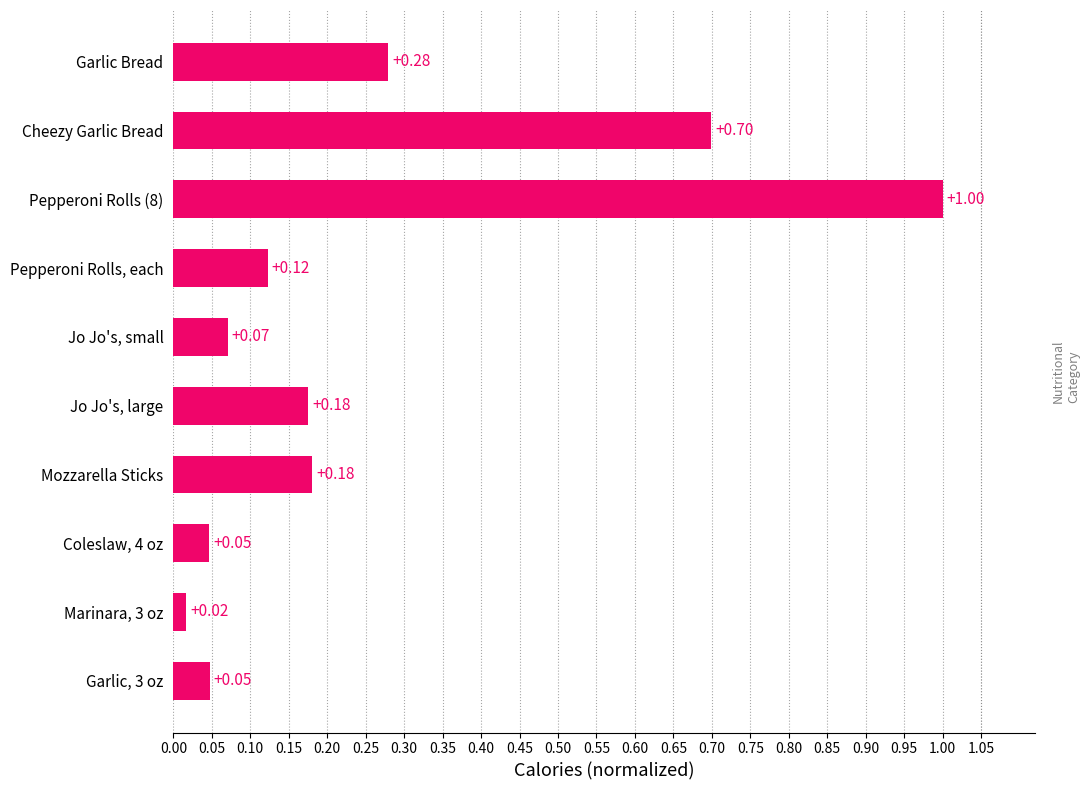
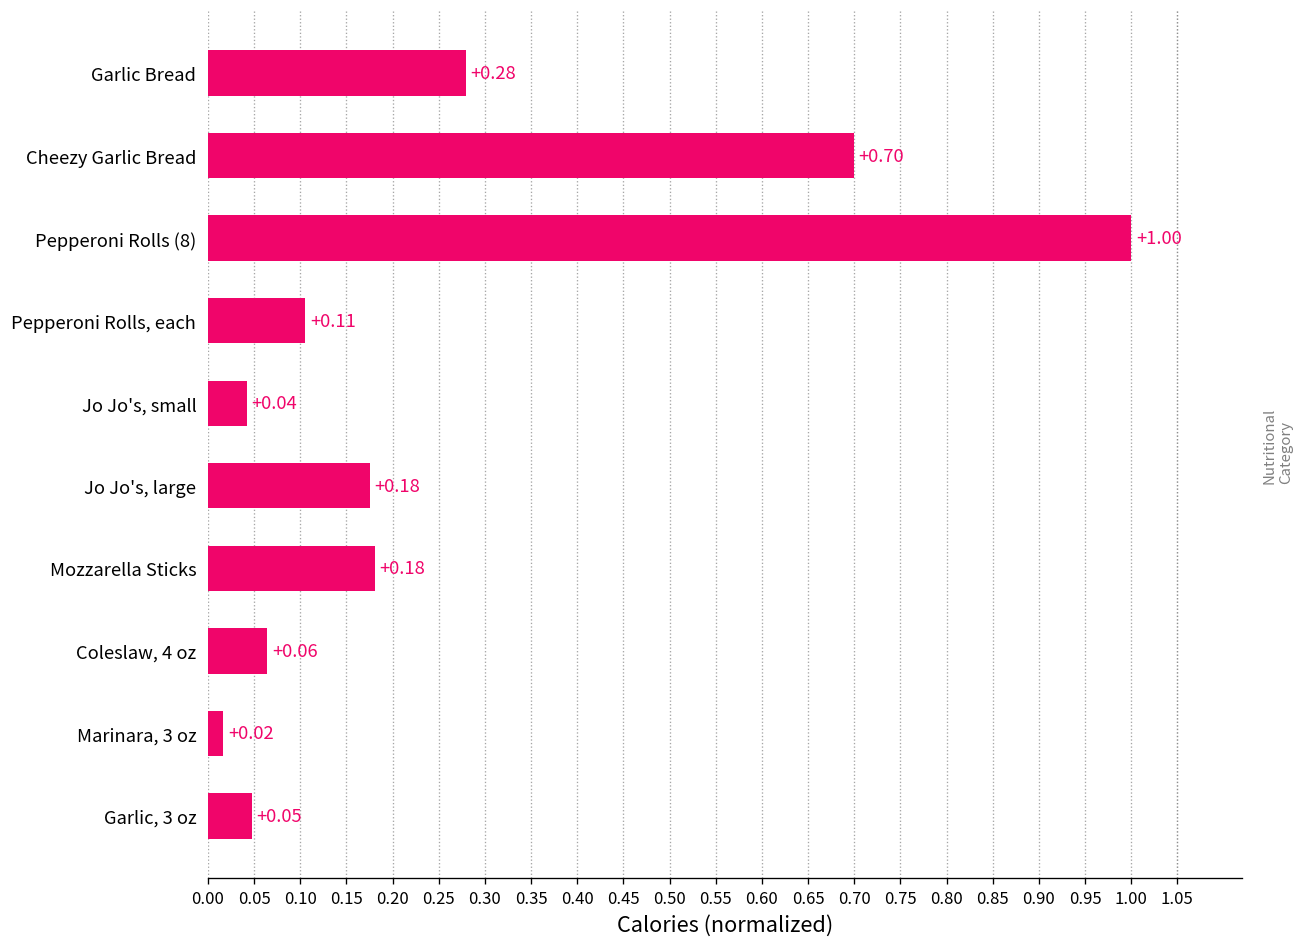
  {
    "Garlic Bread": "+0.28",
    "Cheezy Garlic Bread": "+0.70",
    "Pepperoni Rolls (8)": "+1.00",
-   "Pepperoni Rolls, each": "+0.12",
-   "Jo Jo's, small": "+0.07",
+   "Pepperoni Rolls, each": "+0.11",
+   "Jo Jo's, small": "+0.04",
    "Jo Jo's, large": "+0.18",
    "Mozzarella Sticks": "+0.18",
-   "Coleslaw, 4 oz": "+0.05",
+   "Coleslaw, 4 oz": "+0.06",
    "Marinara, 3 oz": "+0.02",
    "Garlic, 3 oz": "+0.05"
  }
